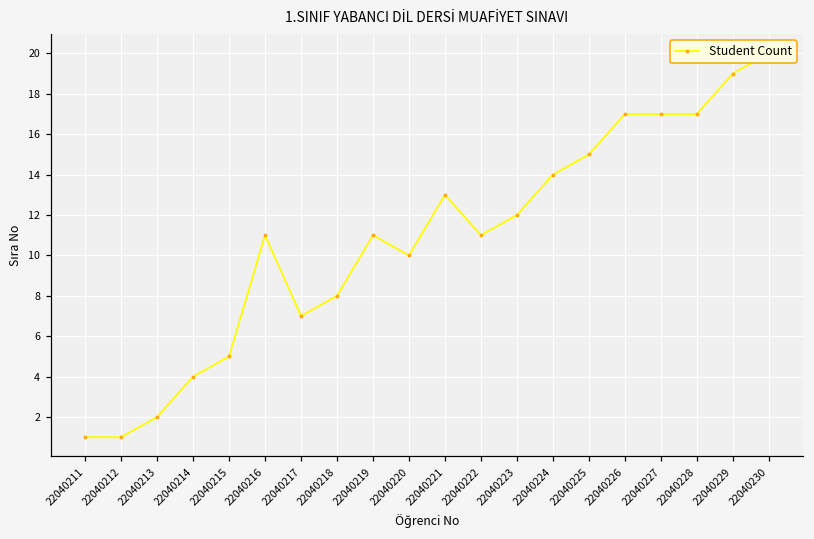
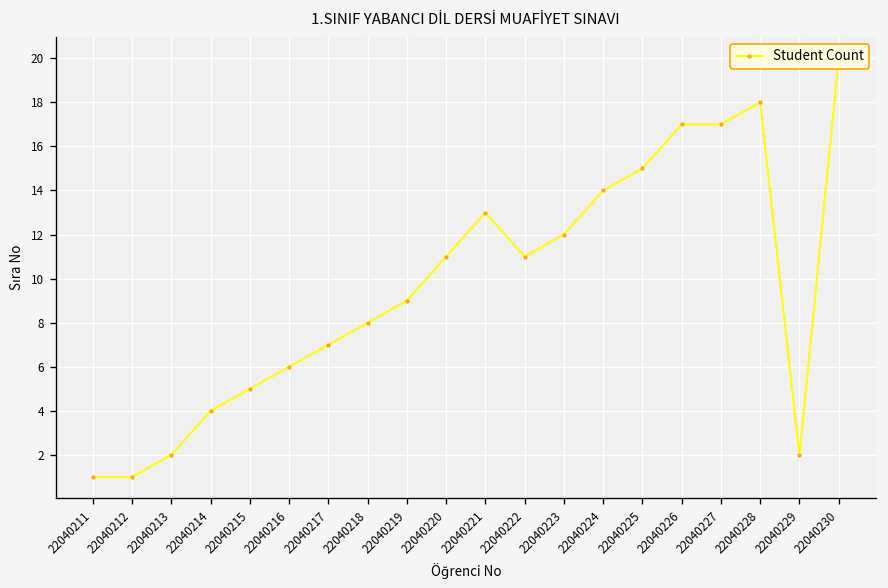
  {
    "22040211": 1,
    "22040212": 1,
    "22040213": 2,
    "22040214": 4,
    "22040215": 5,
-   "22040216": 11,
+   "22040216": 6,
    "22040217": 7,
    "22040218": 8,
-   "22040219": 11,
-   "22040220": 10,
+   "22040219": 9,
+   "22040220": 11,
    "22040221": 13,
    "22040222": 11,
    "22040223": 12,
    "22040224": 14,
    "22040225": 15,
    "22040226": 17,
    "22040227": 17,
-   "22040228": 17,
-   "22040229": 19
+   "22040228": 18,
+   "22040229": 2
  }
